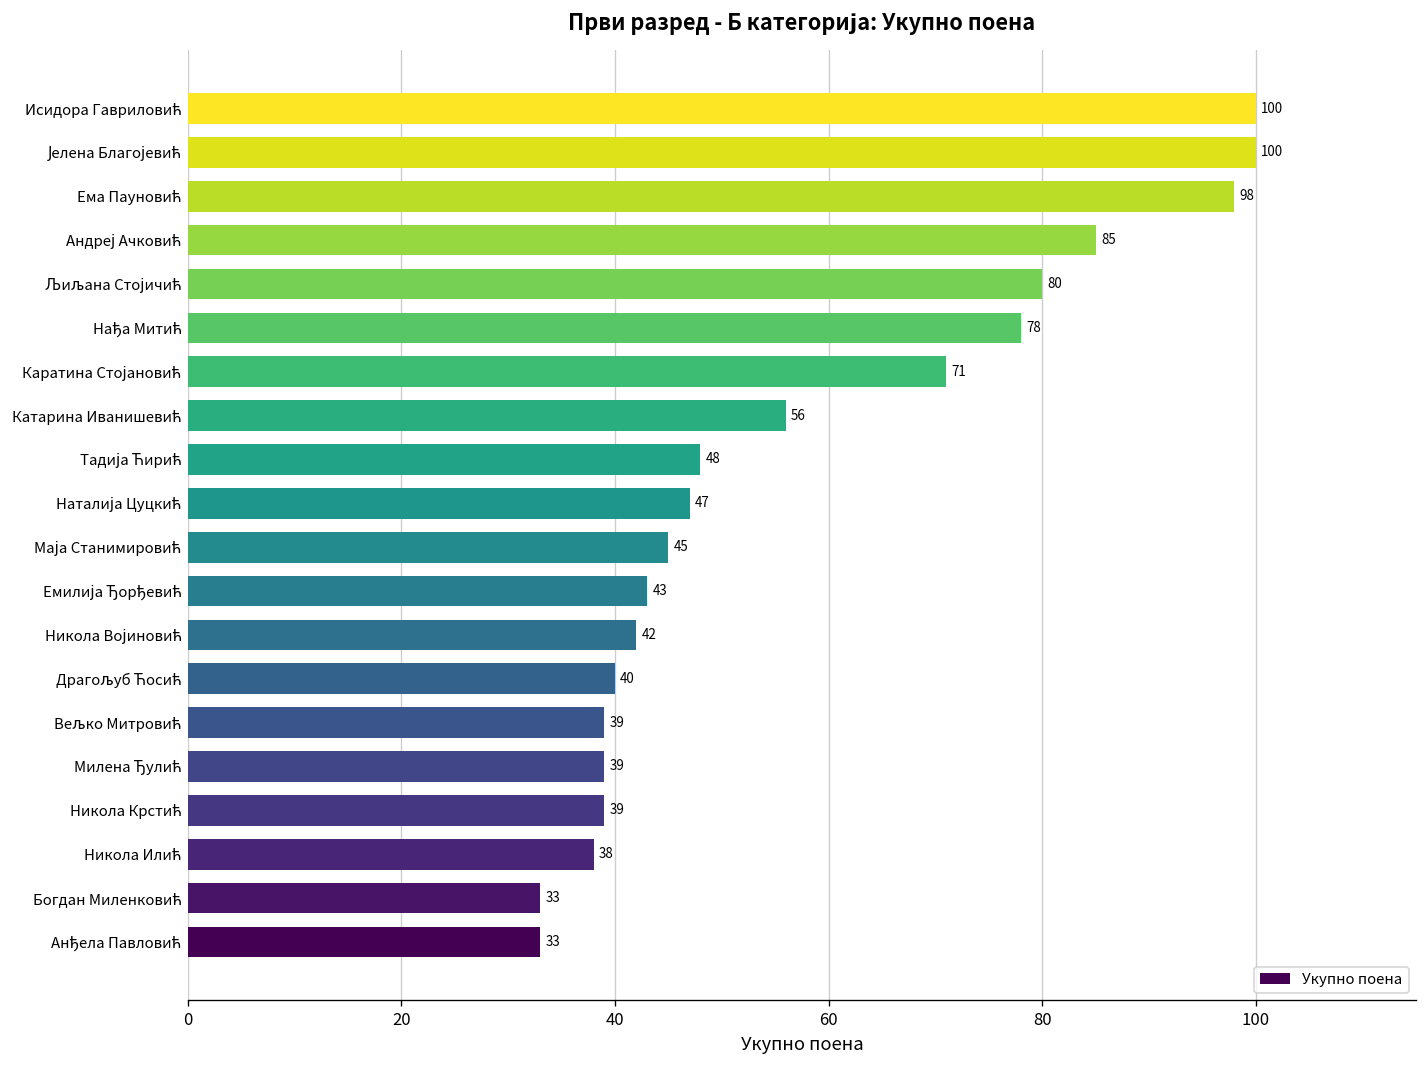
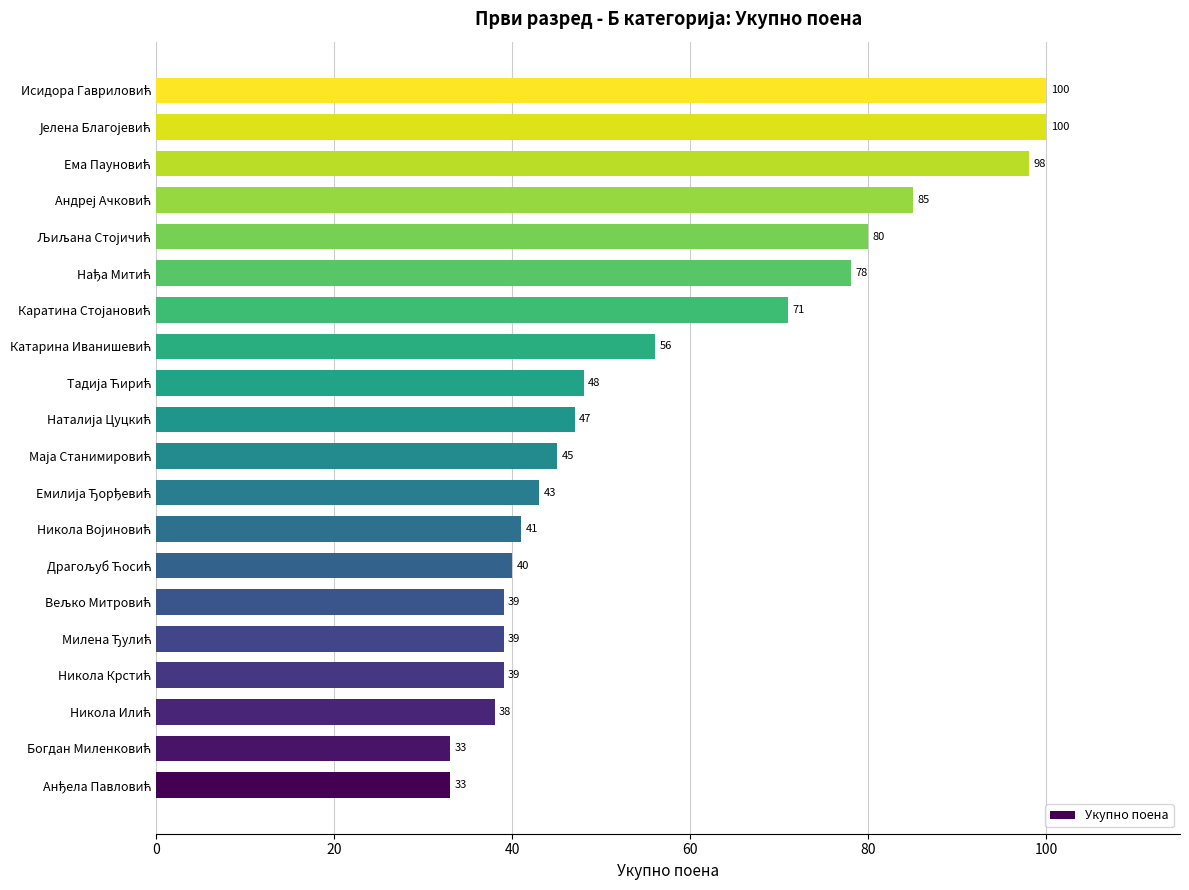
  {
    "Исидора Гавриловић": 100,
    "Јелена Благојевић": 100,
    "Ема Пауновић": 98,
    "Андреј Ачковић": 85,
    "Љиљана Стојичић": 80,
    "Нађа Митић": 78,
    "Каратина Стојановић": 71,
    "Катарина Иванишевић": 56,
    "Тадија Ћирић": 48,
    "Наталија Цуцкић": 47,
    "Маја Станимировић": 45,
    "Емилија Ђорђевић": 43,
-   "Никола Војиновић": 42,
+   "Никола Војиновић": 41,
    "Драгољуб Ћосић": 40,
    "Вељко Митровић": 39,
    "Милена Ђулић": 39,
    "Никола Крстић": 39,
    "Никола Илић": 38,
    "Богдан Миленковић": 33,
    "Анђела Павловић": 33
  }
